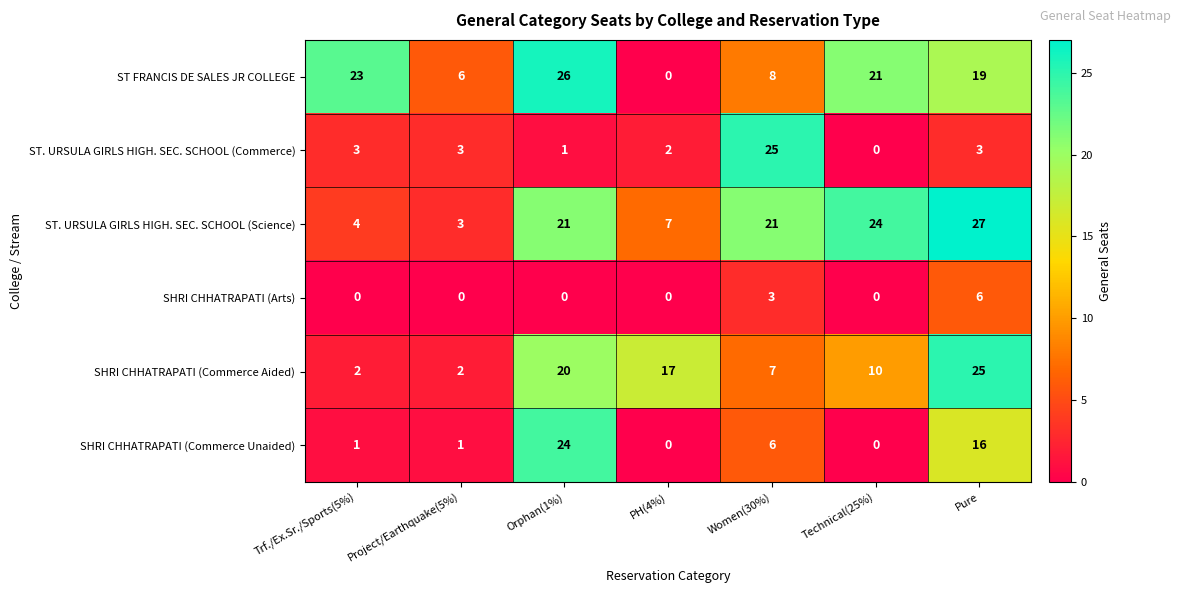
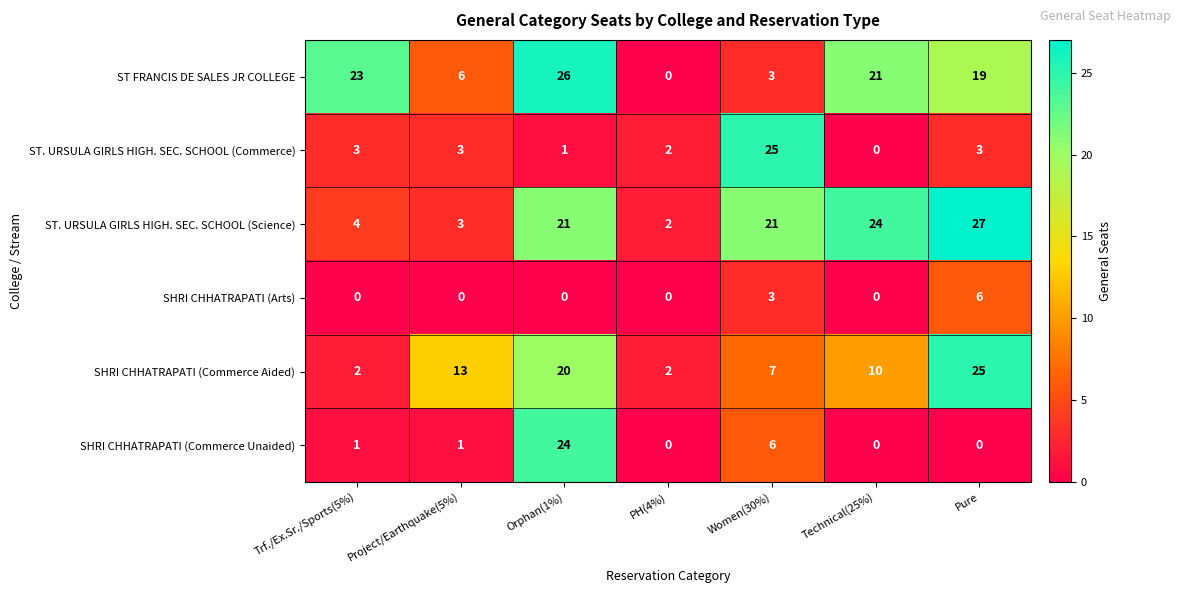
  {
    "ST FRANCIS DE SALES JR COLLEGE": {
      "Trf./Ex.Sr./Sports(5%)": 23,
      "Project/Earthquake(5%)": 6,
      "Orphan(1%)": 26,
      "PH(4%)": 0,
-     "Women(30%)": 8,
+     "Women(30%)": 3,
      "Technical(25%)": 21,
      "Pure": 19
    },
    "ST. URSULA GIRLS HIGH. SEC. SCHOOL (Commerce)": {
      "Trf./Ex.Sr./Sports(5%)": 3,
      "Project/Earthquake(5%)": 3,
      "Orphan(1%)": 1,
      "PH(4%)": 2,
      "Women(30%)": 25,
      "Technical(25%)": 0,
      "Pure": 3
    },
    "ST. URSULA GIRLS HIGH. SEC. SCHOOL (Science)": {
      "Trf./Ex.Sr./Sports(5%)": 4,
      "Project/Earthquake(5%)": 3,
      "Orphan(1%)": 21,
-     "PH(4%)": 7,
+     "PH(4%)": 2,
      "Women(30%)": 21,
      "Technical(25%)": 24,
      "Pure": 27
    },
    "SHRI CHHATRAPATI (Arts)": {
      "Trf./Ex.Sr./Sports(5%)": 0,
      "Project/Earthquake(5%)": 0,
      "Orphan(1%)": 0,
      "PH(4%)": 0,
      "Women(30%)": 3,
      "Technical(25%)": 0,
      "Pure": 6
    },
    "SHRI CHHATRAPATI (Commerce Aided)": {
      "Trf./Ex.Sr./Sports(5%)": 2,
-     "Project/Earthquake(5%)": 2,
+     "Project/Earthquake(5%)": 13,
      "Orphan(1%)": 20,
-     "PH(4%)": 17,
+     "PH(4%)": 2,
      "Women(30%)": 7,
      "Technical(25%)": 10,
      "Pure": 25
    },
    "SHRI CHHATRAPATI (Commerce Unaided)": {
      "Trf./Ex.Sr./Sports(5%)": 1,
      "Project/Earthquake(5%)": 1,
      "Orphan(1%)": 24,
      "PH(4%)": 0,
      "Women(30%)": 6,
      "Technical(25%)": 0,
-     "Pure": 16
+     "Pure": 0
    }
  }
